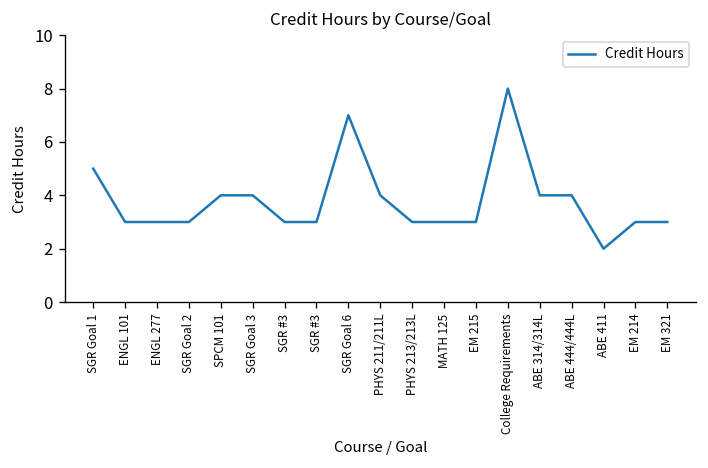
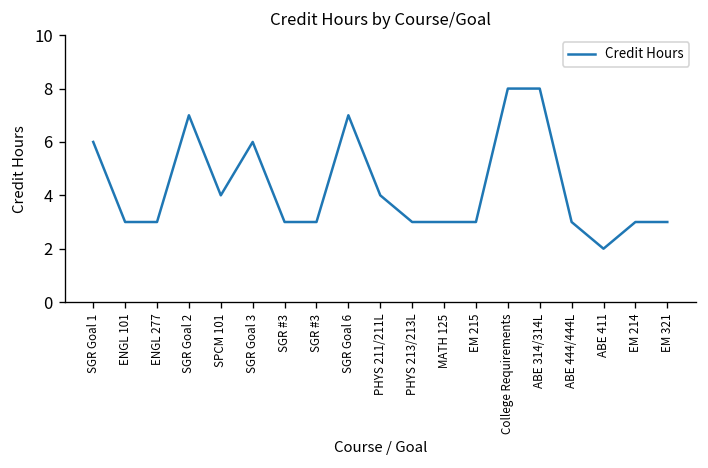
  {
-   "SGR Goal 1": 5,
+   "SGR Goal 1": 6,
    "ENGL 101": 3,
    "ENGL 277": 3,
-   "SGR Goal 2": 3,
+   "SGR Goal 2": 7,
    "SPCM 101": 4,
-   "SGR Goal 3": 4,
+   "SGR Goal 3": 6,
    "SGR Goal 6": 7,
    "PHYS 211/211L": 4,
    "PHYS 213/213L": 3,
    "MATH 125": 3,
    "EM 215": 3,
    "College Requirements": 8,
-   "ABE 314/314L": 4,
-   "ABE 444/444L": 4,
+   "ABE 314/314L": 8,
+   "ABE 444/444L": 3,
    "ABE 411": 2,
    "EM 214": 3,
    "EM 321": 3
  }
